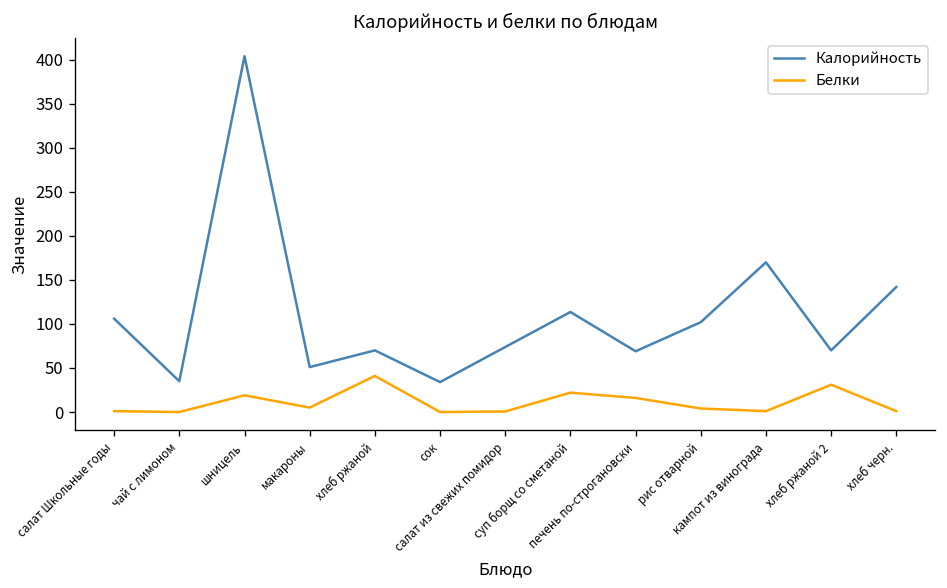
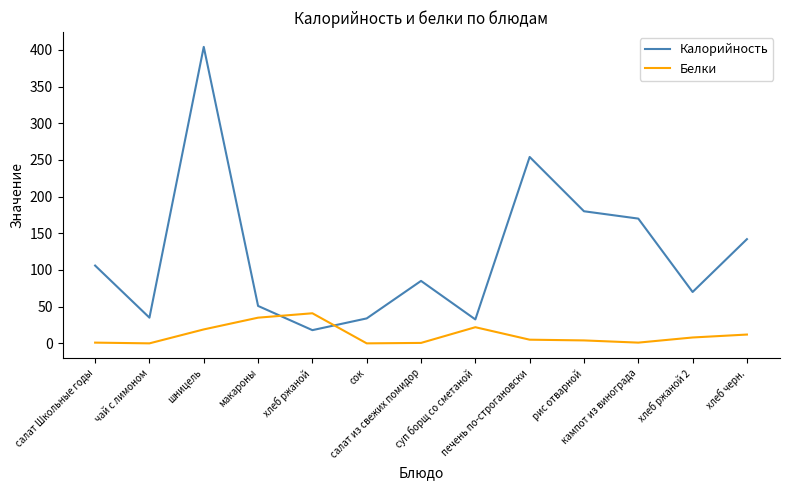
  {
    "Калорийность": {
      "салат Школьные годы": 110,
      "чай с лимоном": 40,
      "шницель": 400,
      "макароны": 50,
-     "хлеб ржаной": 70,
+     "хлеб ржаной": 20,
      "сок": 30,
-     "салат из свежих помидор": 70,
-     "суп борщ со сметаной": 110,
-     "печень по-строгановски": 70,
-     "рис отварной": 100,
+     "салат из свежих помидор": 90,
+     "суп борщ со сметаной": 30,
+     "печень по-строгановски": 250,
+     "рис отварной": 180,
      "кампот из винограда": 170,
      "хлеб ржаной 2": 70,
      "хлеб черн.": 140
    },
    "Белки": {
      "салат Школьные годы": 0,
      "чай с лимоном": 0,
      "шницель": 20,
-     "макароны": 10,
+     "макароны": 40,
      "хлеб ржаной": 40,
      "сок": 0,
      "салат из свежих помидор": 0,
      "суп борщ со сметаной": 20,
-     "печень по-строгановски": 20,
+     "печень по-строгановски": 10,
      "рис отварной": 0,
      "кампот из винограда": 0,
-     "хлеб ржаной 2": 30,
-     "хлеб черн.": 0
+     "хлеб ржаной 2": 10,
+     "хлеб черн.": 10
    }
  }
